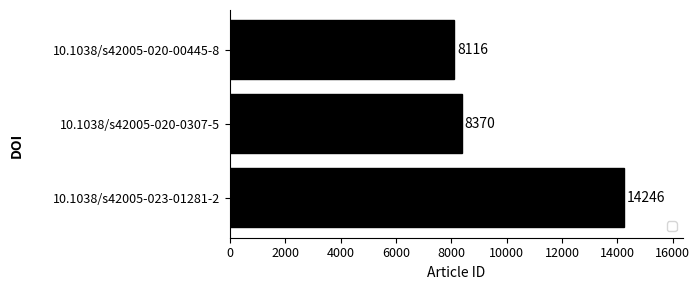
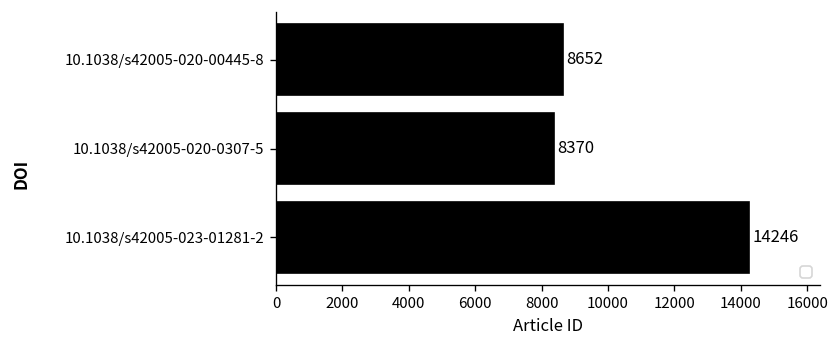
  {
-   "10.1038/s42005-020-00445-8": 8116,
+   "10.1038/s42005-020-00445-8": 8652,
    "10.1038/s42005-020-0307-5": 8370,
    "10.1038/s42005-023-01281-2": 14246
  }
